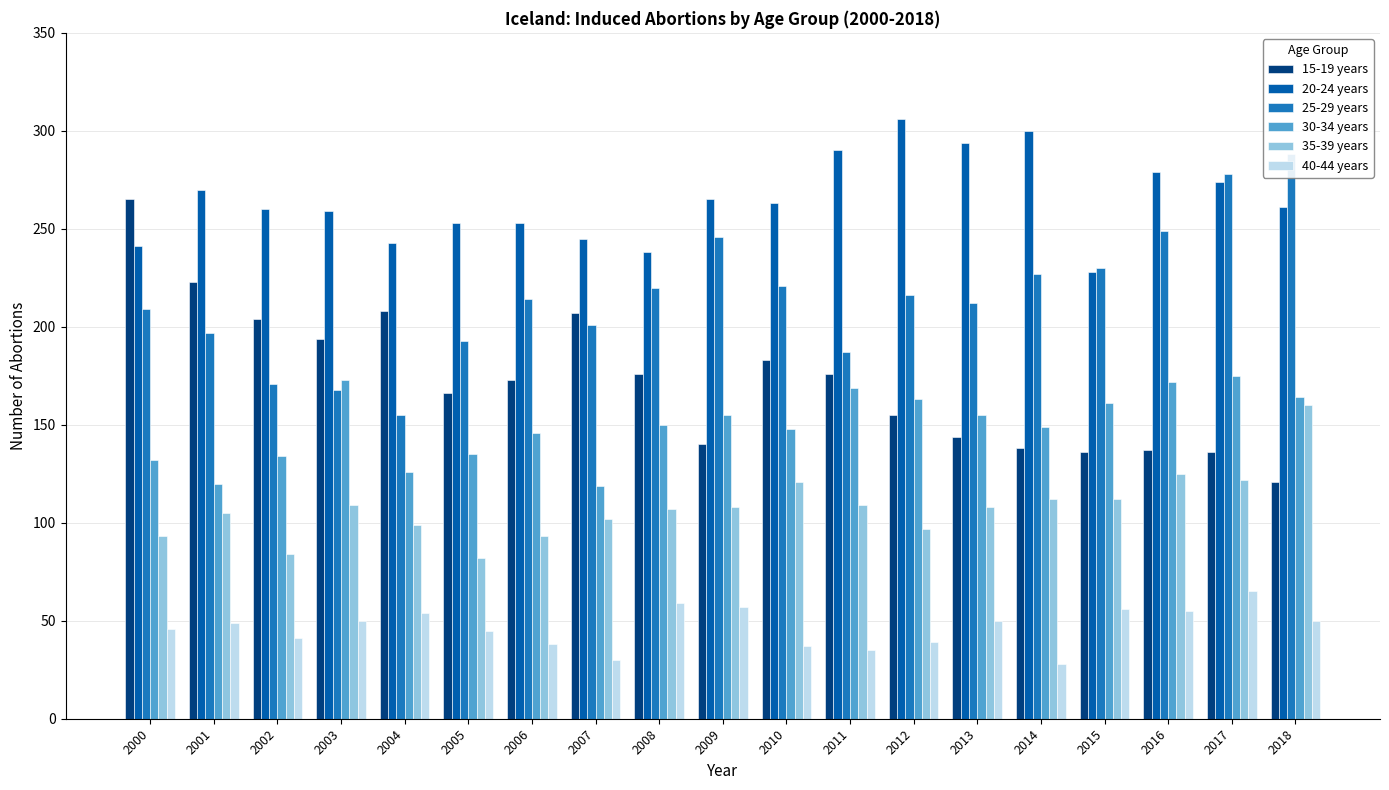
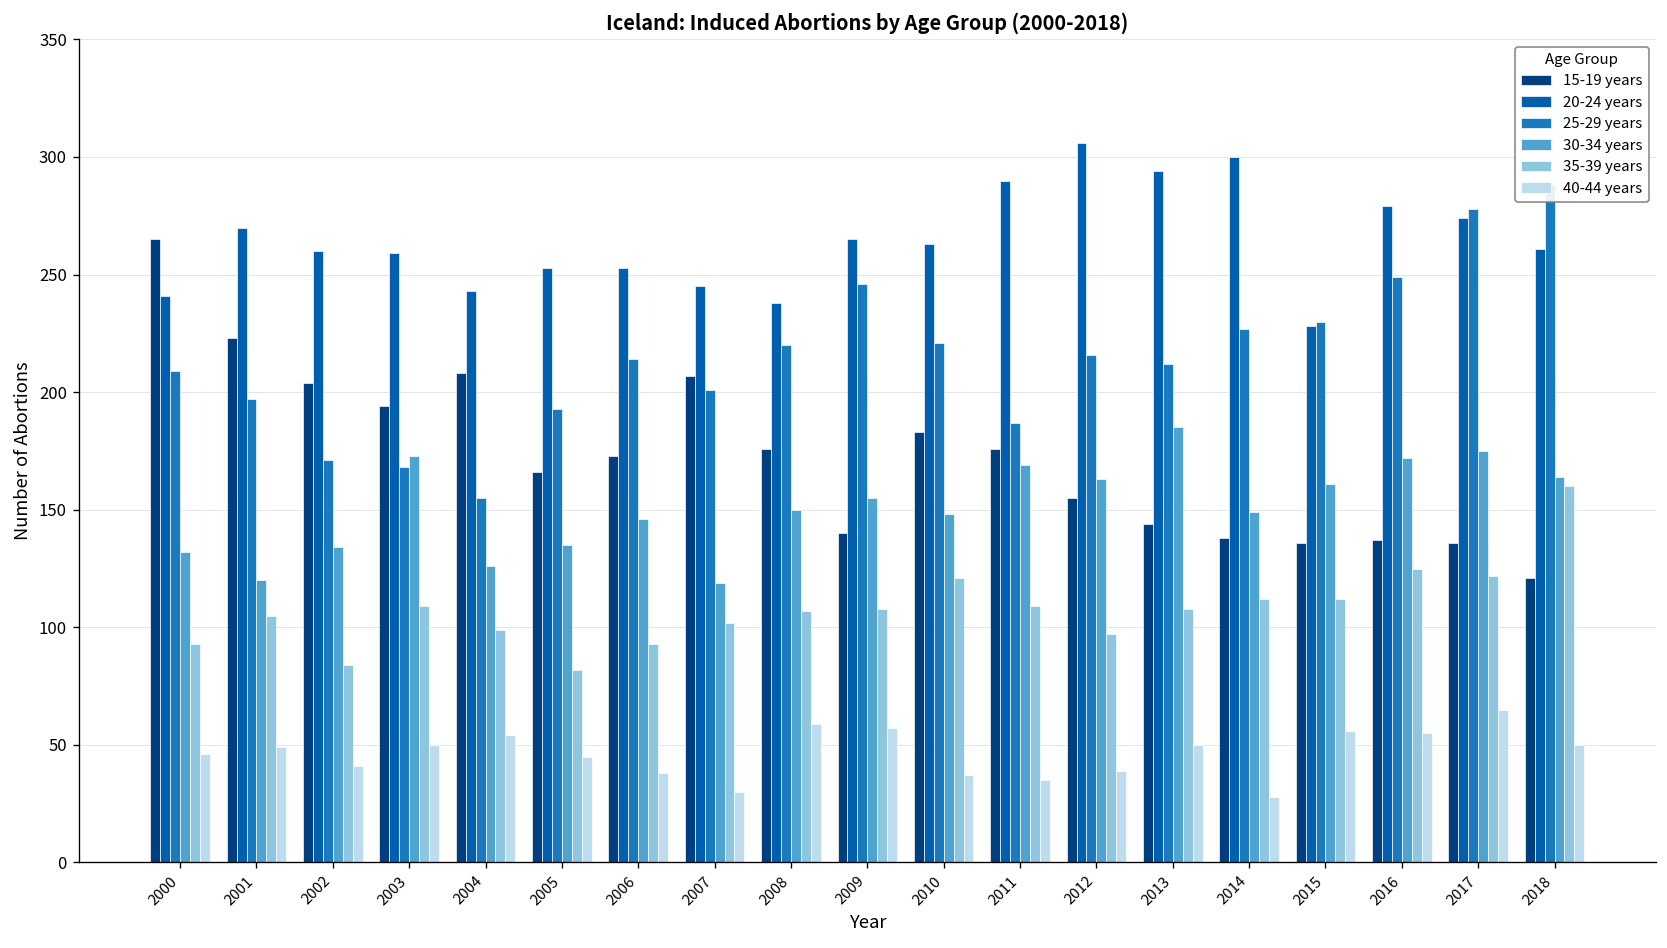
  {
    "30-34 years": {
      "2000": 132,
      "2001": 120,
      "2002": 134,
      "2003": 173,
      "2004": 126,
      "2005": 135,
      "2006": 146,
      "2007": 119,
      "2008": 150,
      "2009": 155,
      "2010": 148,
      "2011": 169,
      "2012": 163,
-     "2013": 155,
+     "2013": 185,
      "2014": 149,
      "2015": 161,
      "2016": 172,
      "2017": 175,
      "2018": 164
    }
  }
